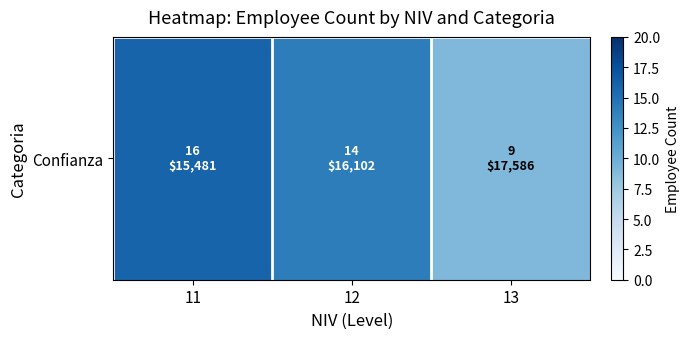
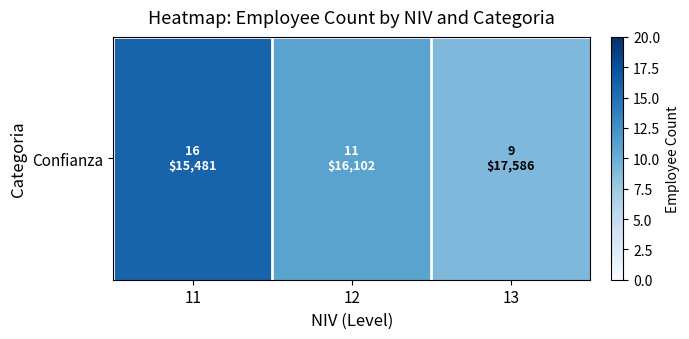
  {
    "Confianza": {
-     "12": 14
+     "12": 11
    }
  }
